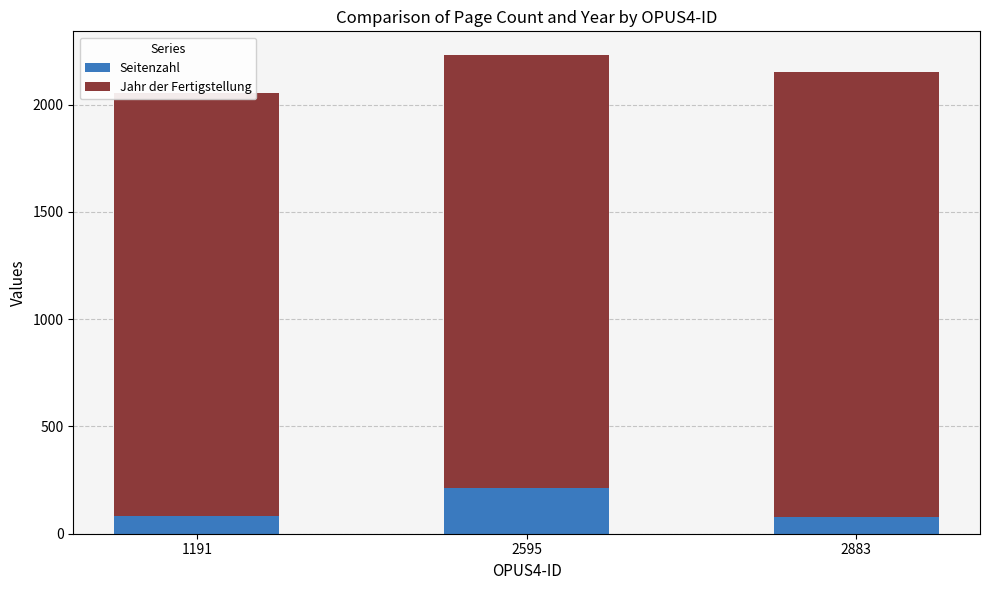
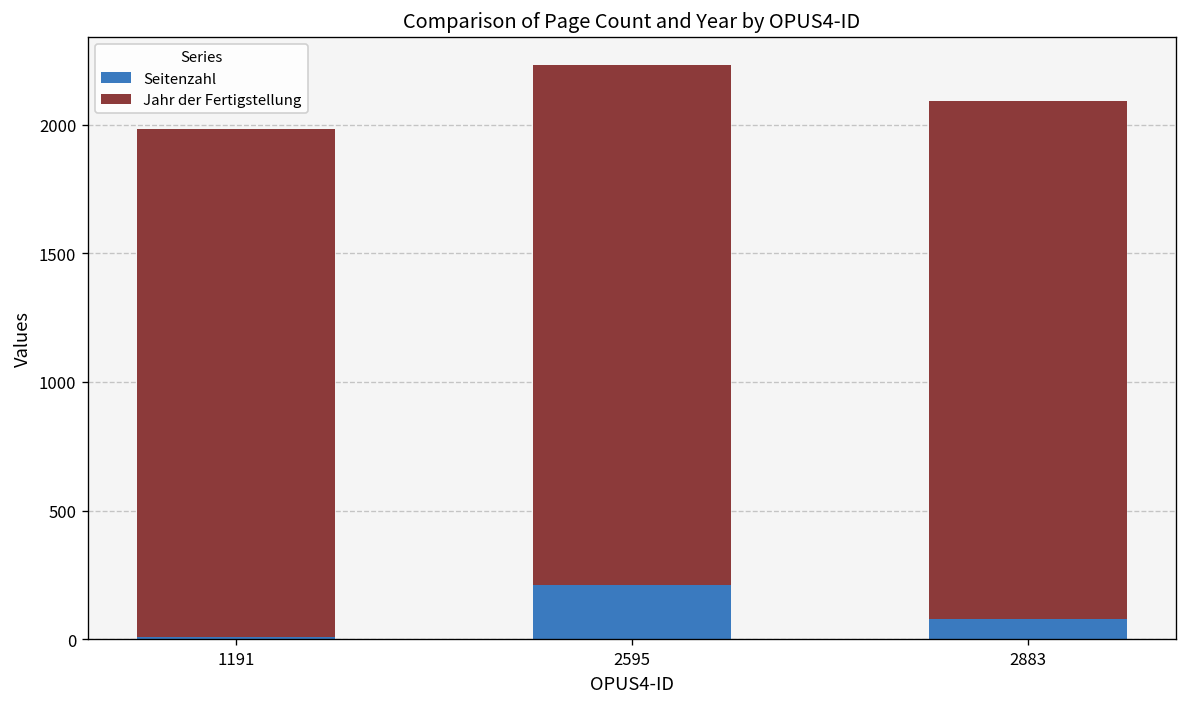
  {
    "Seitenzahl": {
-     "1191": 80,
+     "1191": 10,
      "2595": 210,
      "2883": 80
    },
    "Jahr der Fertigstellung": {
      "2595": 2020,
-     "2883": 2070
+     "2883": 2010
    }
  }
